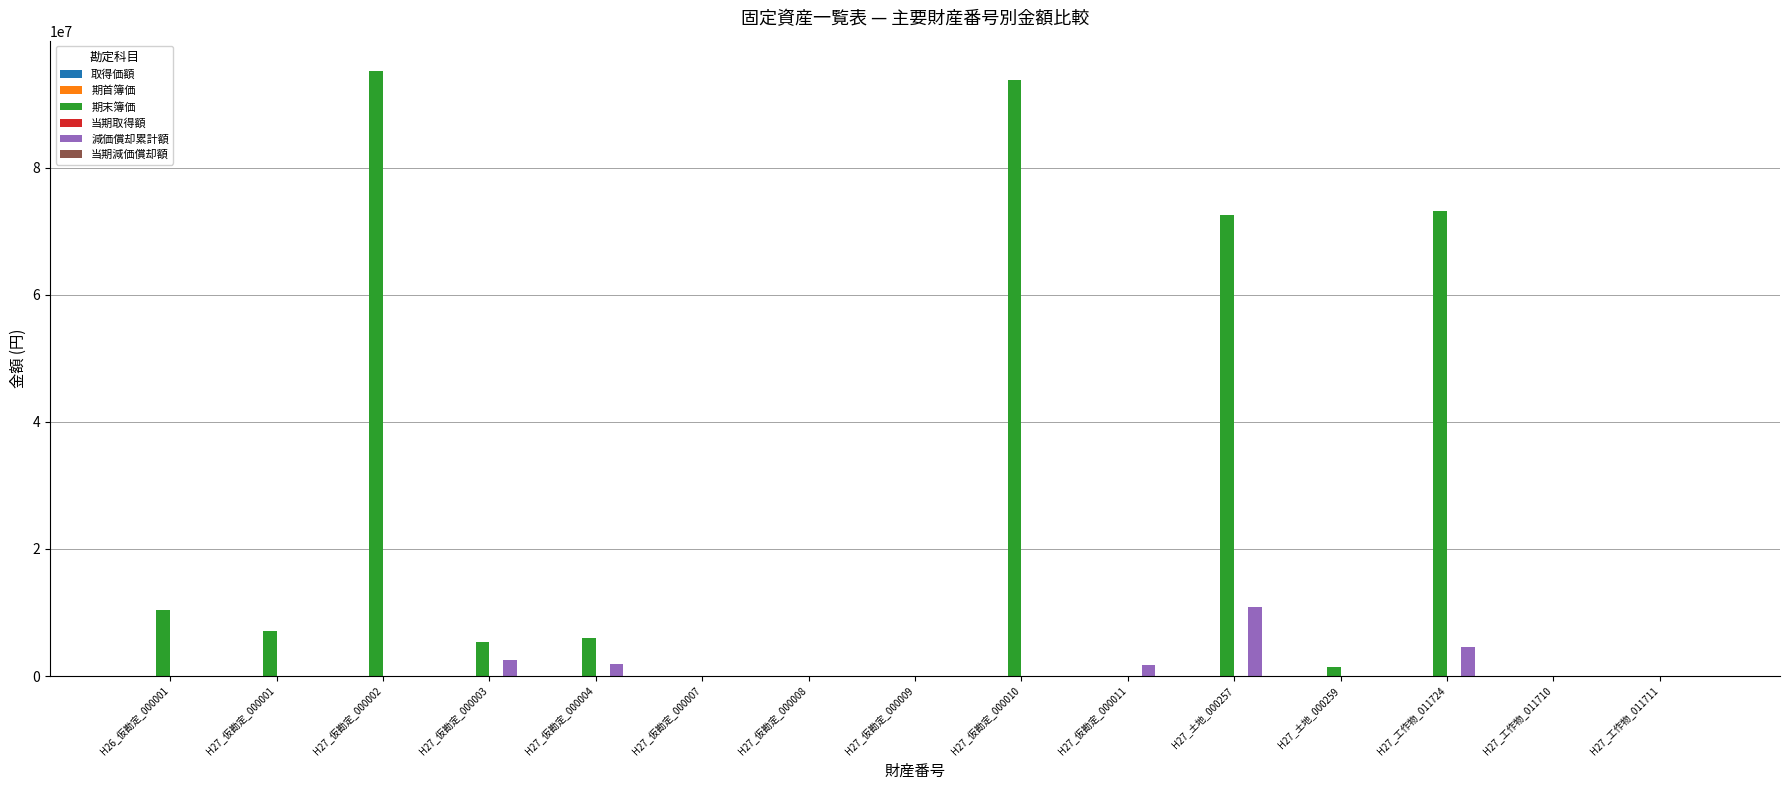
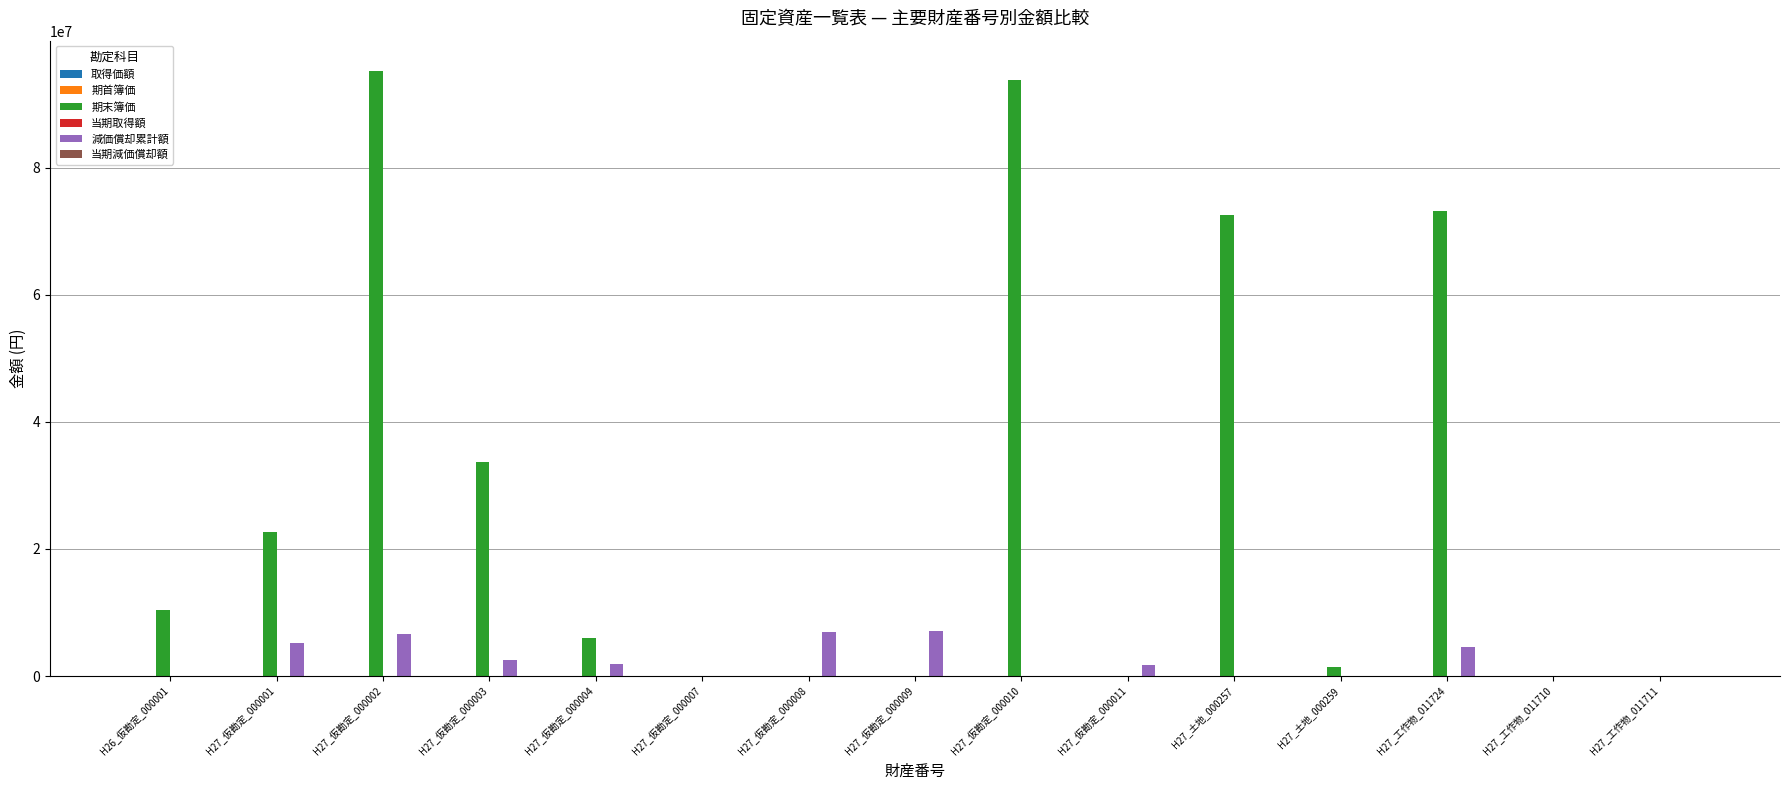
  {
    "取得価額": {
      "H26_仮勘定_000001": 0,
      "H27_仮勘定_000001": 0,
      "H27_仮勘定_000002": 0,
      "H27_仮勘定_000003": 0,
      "H27_仮勘定_000004": 0,
      "H27_仮勘定_000007": 0,
      "H27_仮勘定_000008": 0,
      "H27_仮勘定_000009": 0,
      "H27_仮勘定_000010": 0,
      "H27_仮勘定_000011": 0,
      "H27_土地_000257": 0,
      "H27_土地_000259": 0,
      "H27_工作物_011724": 0,
      "H27_工作物_011710": 0,
      "H27_工作物_011711": 0
    },
    "期首簿価": {
      "H26_仮勘定_000001": 0,
      "H27_仮勘定_000001": 0,
      "H27_仮勘定_000002": 0,
      "H27_仮勘定_000003": 0,
      "H27_仮勘定_000004": 0,
      "H27_仮勘定_000007": 0,
      "H27_仮勘定_000008": 0,
      "H27_仮勘定_000009": 0,
      "H27_仮勘定_000010": 0,
      "H27_仮勘定_000011": 0,
      "H27_土地_000257": 0,
      "H27_土地_000259": 0,
      "H27_工作物_011724": 0,
      "H27_工作物_011710": 0,
      "H27_工作物_011711": 0
    },
    "期末簿価": {
      "H26_仮勘定_000001": 10000000,
-     "H27_仮勘定_000001": 7000000,
+     "H27_仮勘定_000001": 23000000,
      "H27_仮勘定_000002": 95000000,
-     "H27_仮勘定_000003": 5000000,
+     "H27_仮勘定_000003": 34000000,
      "H27_仮勘定_000004": 6000000,
      "H27_仮勘定_000007": 0,
      "H27_仮勘定_000008": 0,
      "H27_仮勘定_000009": 0,
      "H27_仮勘定_000010": 94000000,
      "H27_仮勘定_000011": 0,
      "H27_土地_000257": 73000000,
      "H27_土地_000259": 1000000,
      "H27_工作物_011724": 73000000
    },
    "当期取得額": {
      "H26_仮勘定_000001": 0,
      "H27_仮勘定_000001": 0,
      "H27_仮勘定_000002": 0,
      "H27_仮勘定_000003": 0,
      "H27_仮勘定_000004": 0,
      "H27_仮勘定_000007": 0,
      "H27_仮勘定_000008": 0,
      "H27_仮勘定_000009": 0,
      "H27_仮勘定_000010": 0,
      "H27_仮勘定_000011": 0,
      "H27_土地_000257": 0,
      "H27_土地_000259": 0,
      "H27_工作物_011724": 0,
      "H27_工作物_011710": 0,
      "H27_工作物_011711": 0
    },
    "減価償却累計額": {
      "H26_仮勘定_000001": 0,
-     "H27_仮勘定_000001": 0,
-     "H27_仮勘定_000002": 0,
+     "H27_仮勘定_000001": 5000000,
+     "H27_仮勘定_000002": 7000000,
      "H27_仮勘定_000003": 3000000,
      "H27_仮勘定_000004": 2000000,
      "H27_仮勘定_000007": 0,
-     "H27_仮勘定_000008": 0,
-     "H27_仮勘定_000009": 0,
+     "H27_仮勘定_000008": 7000000,
+     "H27_仮勘定_000009": 7000000,
      "H27_仮勘定_000010": 0,
      "H27_仮勘定_000011": 2000000,
-     "H27_土地_000257": 11000000,
+     "H27_土地_000257": 0,
      "H27_土地_000259": 0,
      "H27_工作物_011724": 5000000
    },
    "当期減価償却額": {
      "H26_仮勘定_000001": 0,
      "H27_仮勘定_000001": 0,
      "H27_仮勘定_000002": 0,
      "H27_仮勘定_000003": 0,
      "H27_仮勘定_000004": 0,
      "H27_仮勘定_000007": 0,
      "H27_仮勘定_000008": 0,
      "H27_仮勘定_000009": 0,
      "H27_仮勘定_000010": 0,
      "H27_仮勘定_000011": 0,
      "H27_土地_000257": 0,
      "H27_土地_000259": 0,
      "H27_工作物_011724": 0,
      "H27_工作物_011710": 0,
      "H27_工作物_011711": 0
    }
  }
